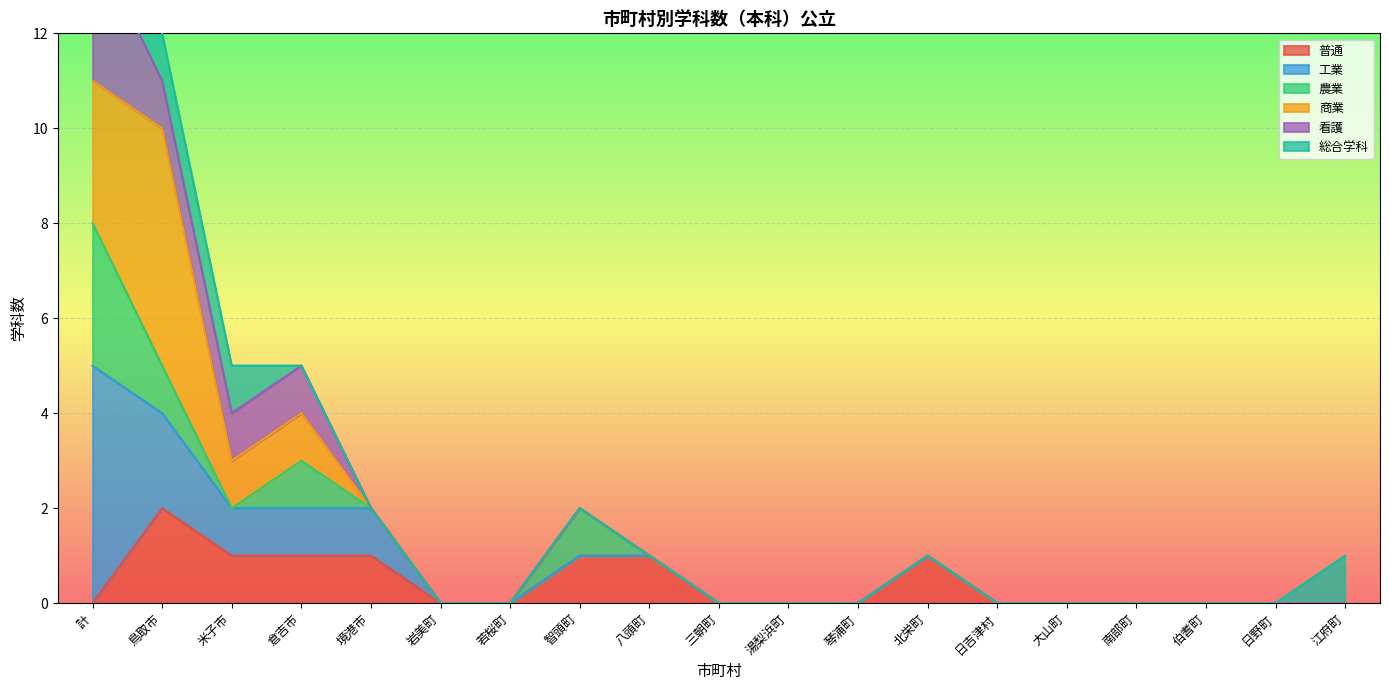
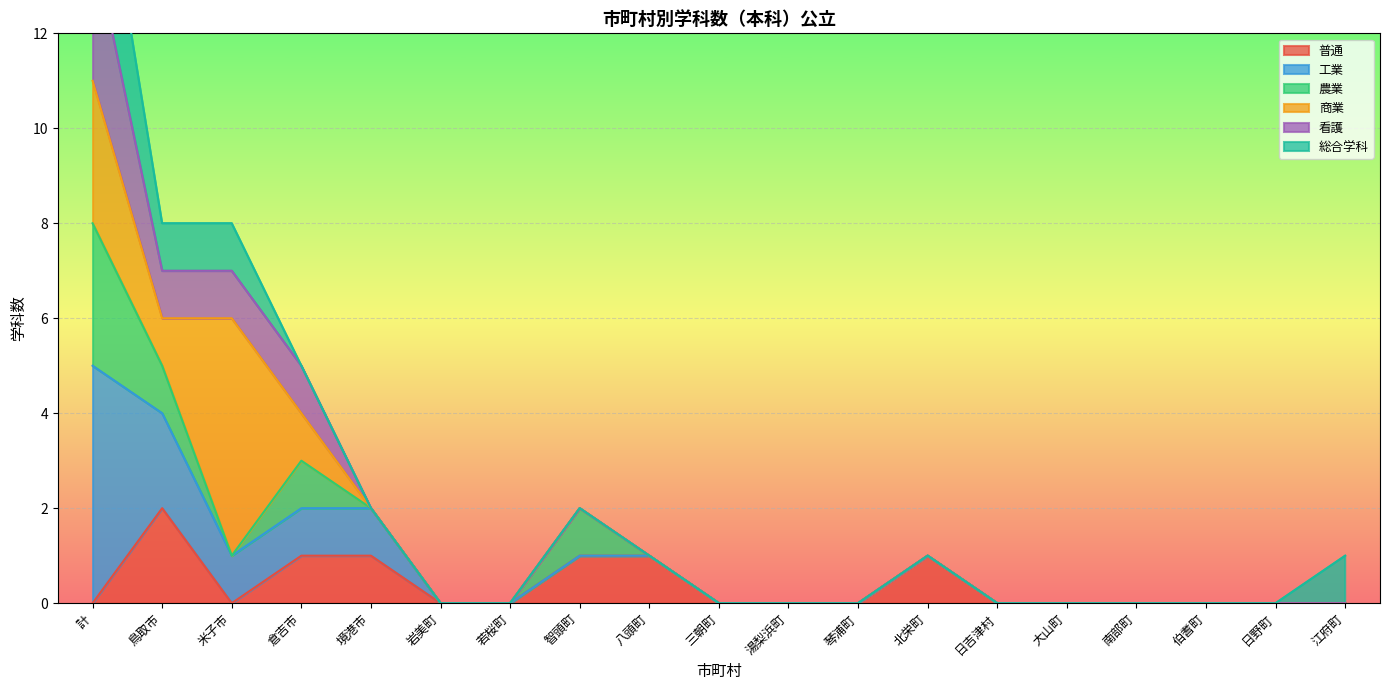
  {
    "普通": {
      "計": 0,
      "鳥取市": 2,
-     "米子市": 1,
+     "米子市": 0,
      "倉吉市": 1,
      "境港市": 1
    },
    "工業": {
      "計": 5,
      "鳥取市": 2,
      "倉吉市": 1
    },
    "商業": {
      "計": 3,
-     "鳥取市": 5,
-     "米子市": 1,
+     "鳥取市": 1,
+     "米子市": 5,
      "倉吉市": 1
    },
    "看護": {
      "鳥取市": 1,
      "米子市": 1
    }
  }
